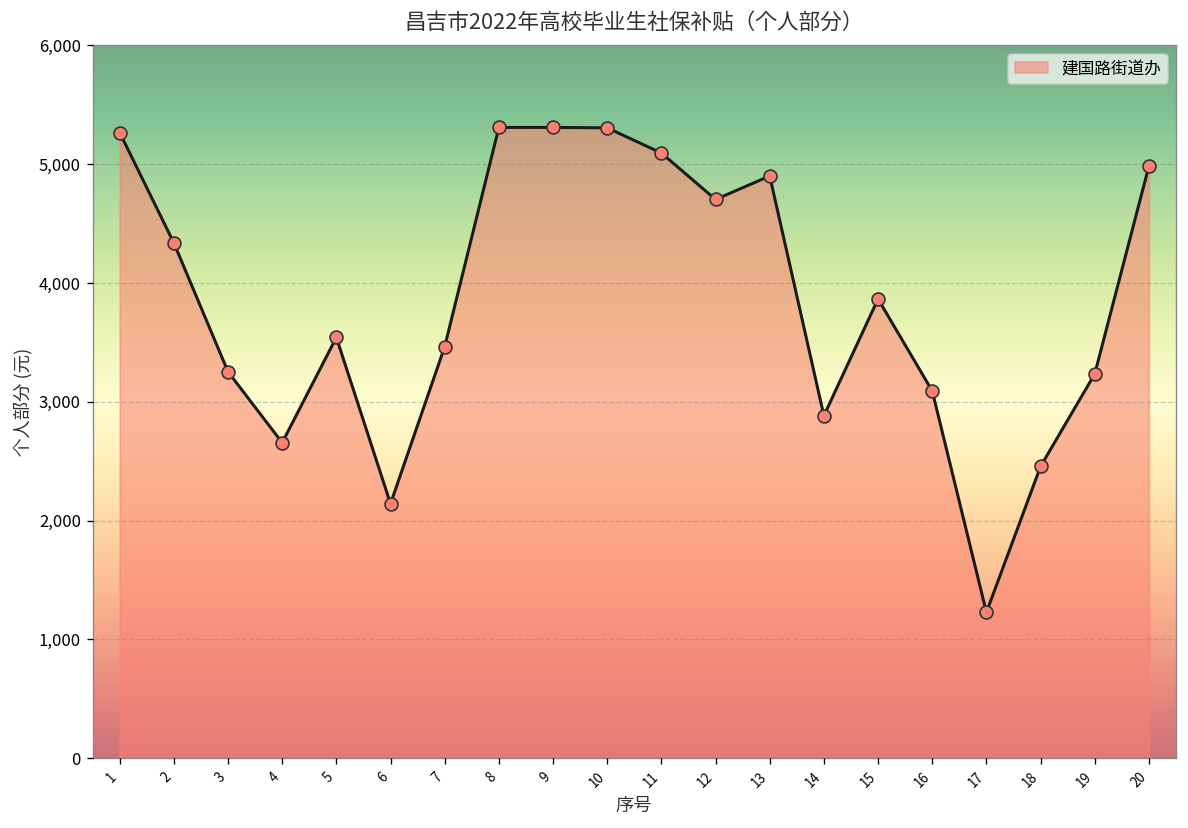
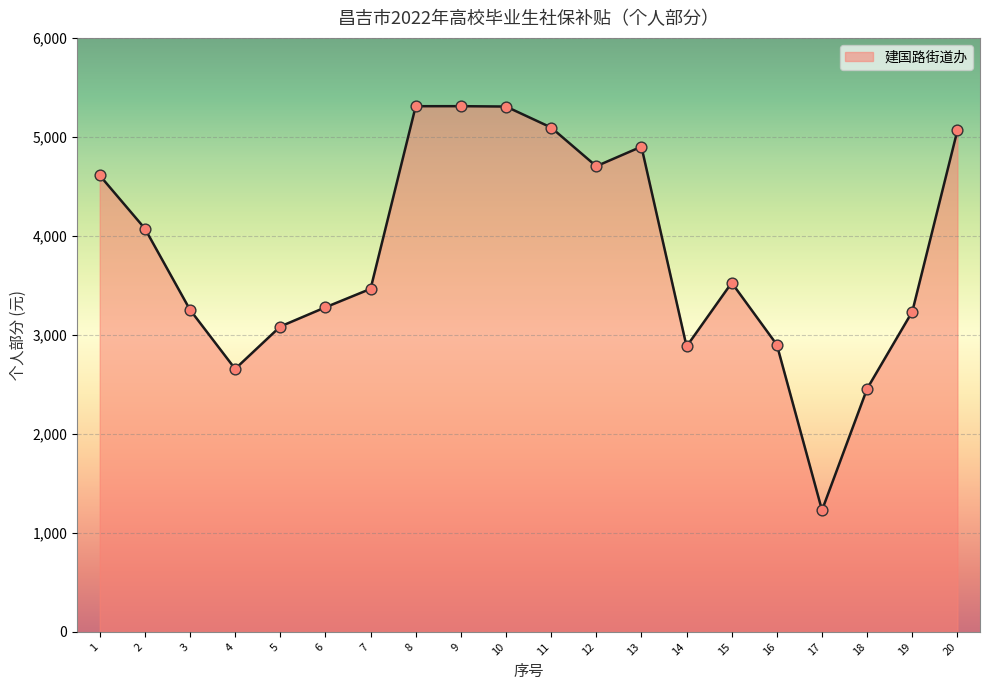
  {
-   "1": "5,300",
-   "2": "4,300",
+   "1": "4,600",
+   "2": "4,100",
    "3": "3,300",
    "4": "2,700",
-   "5": "3,500",
-   "6": "2,100",
+   "5": "3,100",
+   "6": "3,300",
    "7": "3,500",
    "8": "5,300",
    "9": "5,300",
    "10": "5,300",
    "11": "5,100",
    "12": "4,700",
    "13": "4,900",
    "14": "2,900",
-   "15": "3,900",
-   "16": "3,100",
+   "15": "3,500",
+   "16": "2,900",
    "17": "1,200",
    "18": "2,500",
    "19": "3,200",
-   "20": "5,000"
+   "20": "5,100"
  }
